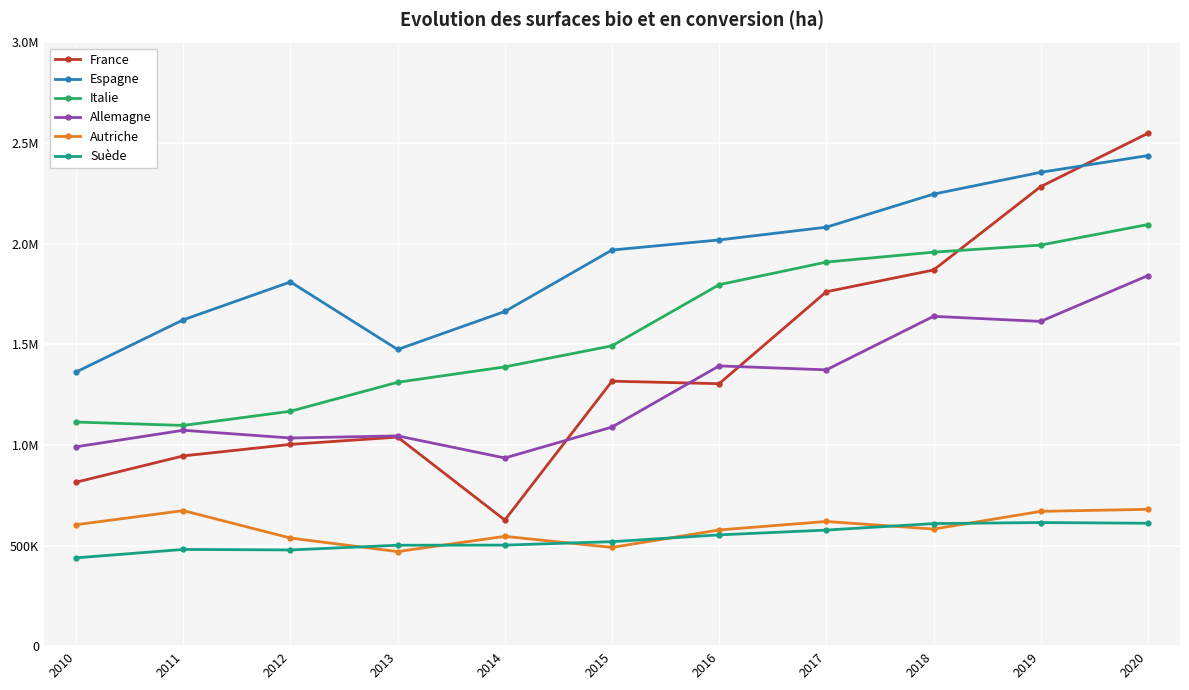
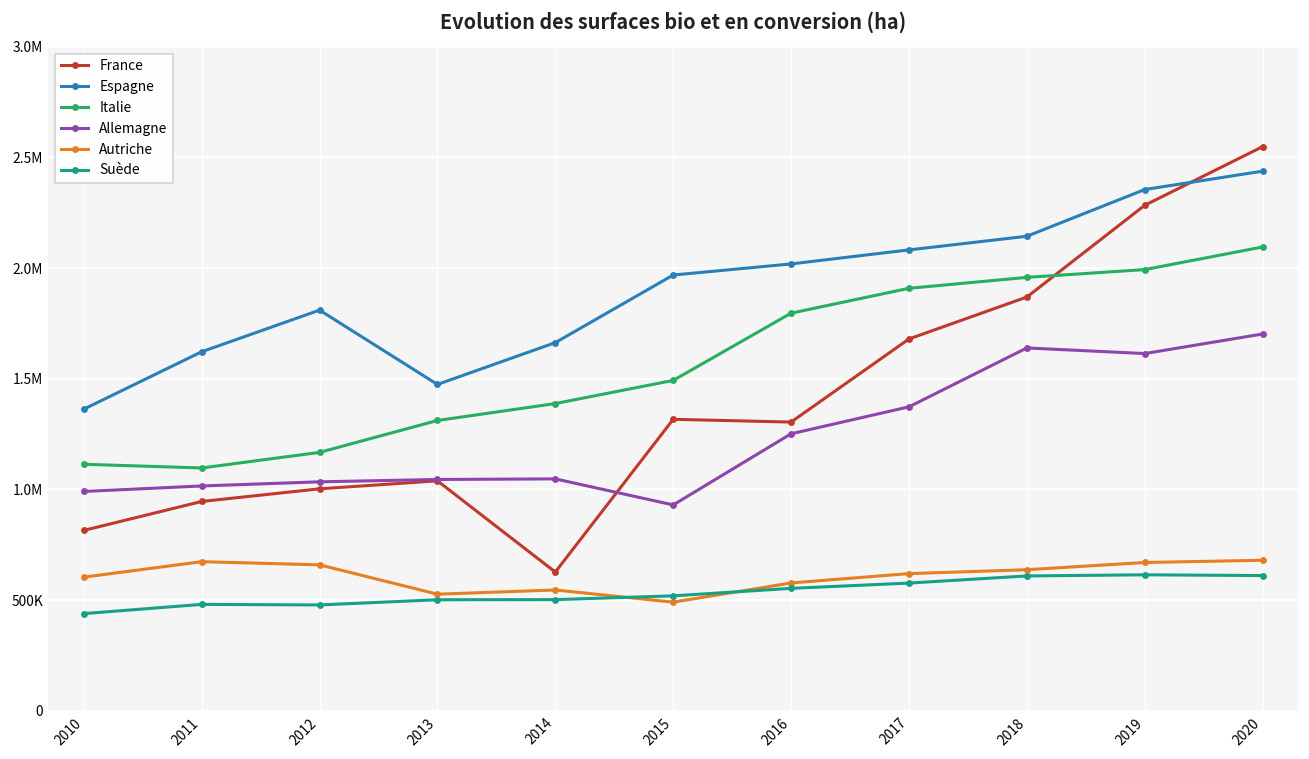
  {
    "France": {
      "2010": 810000,
      "2011": 950000,
      "2012": 1000000,
      "2014": 630000,
      "2015": 1320000,
      "2016": 1300000,
-     "2017": 1760000,
+     "2017": 1680000,
      "2018": 1870000,
      "2019": 2280000,
      "2020": 2550000
    },
    "Espagne": {
      "2010": 1360000,
      "2011": 1620000,
      "2012": 1810000,
      "2013": 1470000,
      "2014": 1660000,
      "2015": 1970000,
      "2016": 2020000,
      "2017": 2080000,
-     "2018": 2250000,
+     "2018": 2140000,
      "2019": 2350000,
      "2020": 2440000
    },
    "Allemagne": {
      "2010": 990000,
-     "2011": 1070000,
+     "2011": 1020000,
      "2012": 1030000,
-     "2014": 940000,
-     "2015": 1090000,
-     "2016": 1390000,
+     "2014": 1050000,
+     "2015": 930000,
+     "2016": 1250000,
      "2017": 1370000,
      "2018": 1640000,
      "2019": 1610000,
-     "2020": 1840000
+     "2020": 1700000
    },
    "Autriche": {
      "2010": 600000,
      "2011": 670000,
-     "2012": 540000,
-     "2013": 470000,
+     "2012": 660000,
+     "2013": 530000,
      "2014": 550000,
      "2015": 490000,
      "2016": 580000,
      "2017": 620000,
-     "2018": 580000,
+     "2018": 640000,
      "2019": 670000,
      "2020": 680000
    }
  }
